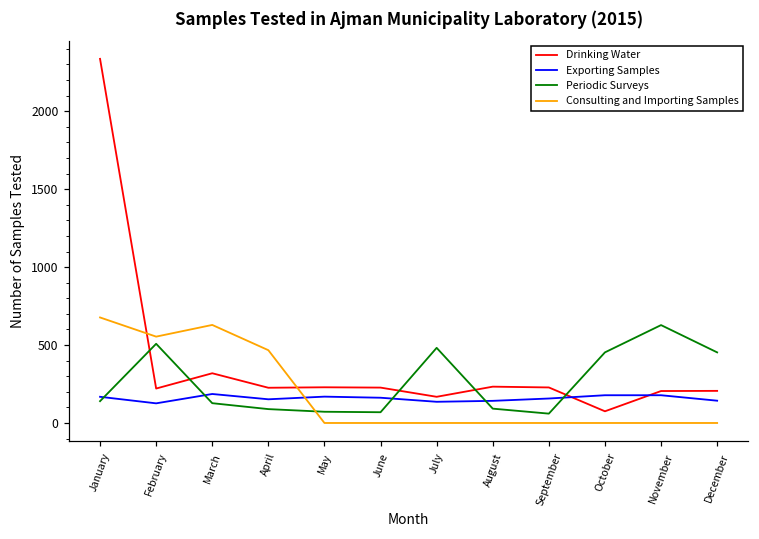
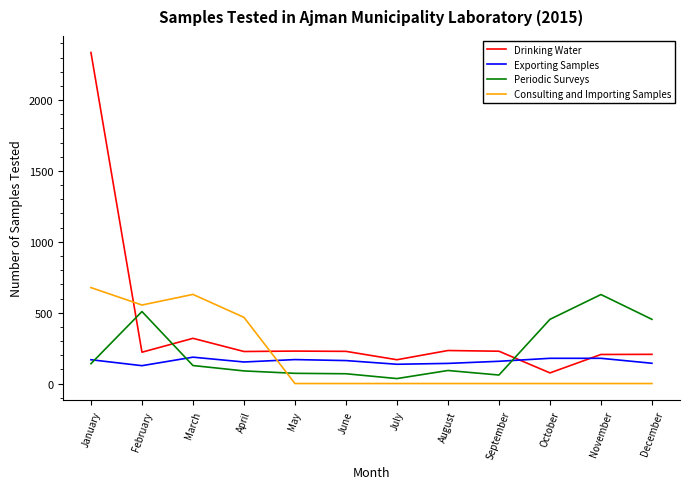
  {
    "Drinking Water": {
      "January": 2340,
      "February": 220,
      "March": 320,
      "April": 230,
      "May": 230,
      "June": 230,
      "July": 170,
      "August": 230,
      "September": 230,
      "October": 80,
      "November": 210,
      "December": 210
    },
    "Exporting Samples": {
      "January": 170,
      "February": 130,
      "March": 190,
      "April": 150,
      "May": 170,
      "June": 160,
      "July": 140,
      "August": 140,
      "September": 160,
      "October": 180,
      "November": 180,
      "December": 140
    },
    "Periodic Surveys": {
      "January": 140,
      "February": 510,
      "March": 130,
      "April": 90,
      "May": 70,
      "June": 70,
-     "July": 480,
+     "July": 40,
      "August": 90,
      "September": 60,
      "October": 450,
      "November": 630,
      "December": 450
    },
    "Consulting and Importing Samples": {
      "January": 680,
      "February": 550,
      "March": 630,
      "April": 470,
      "May": 0,
      "June": 0,
      "July": 0,
      "August": 0,
      "September": 0,
      "October": 0,
      "November": 0,
      "December": 0
    }
  }
